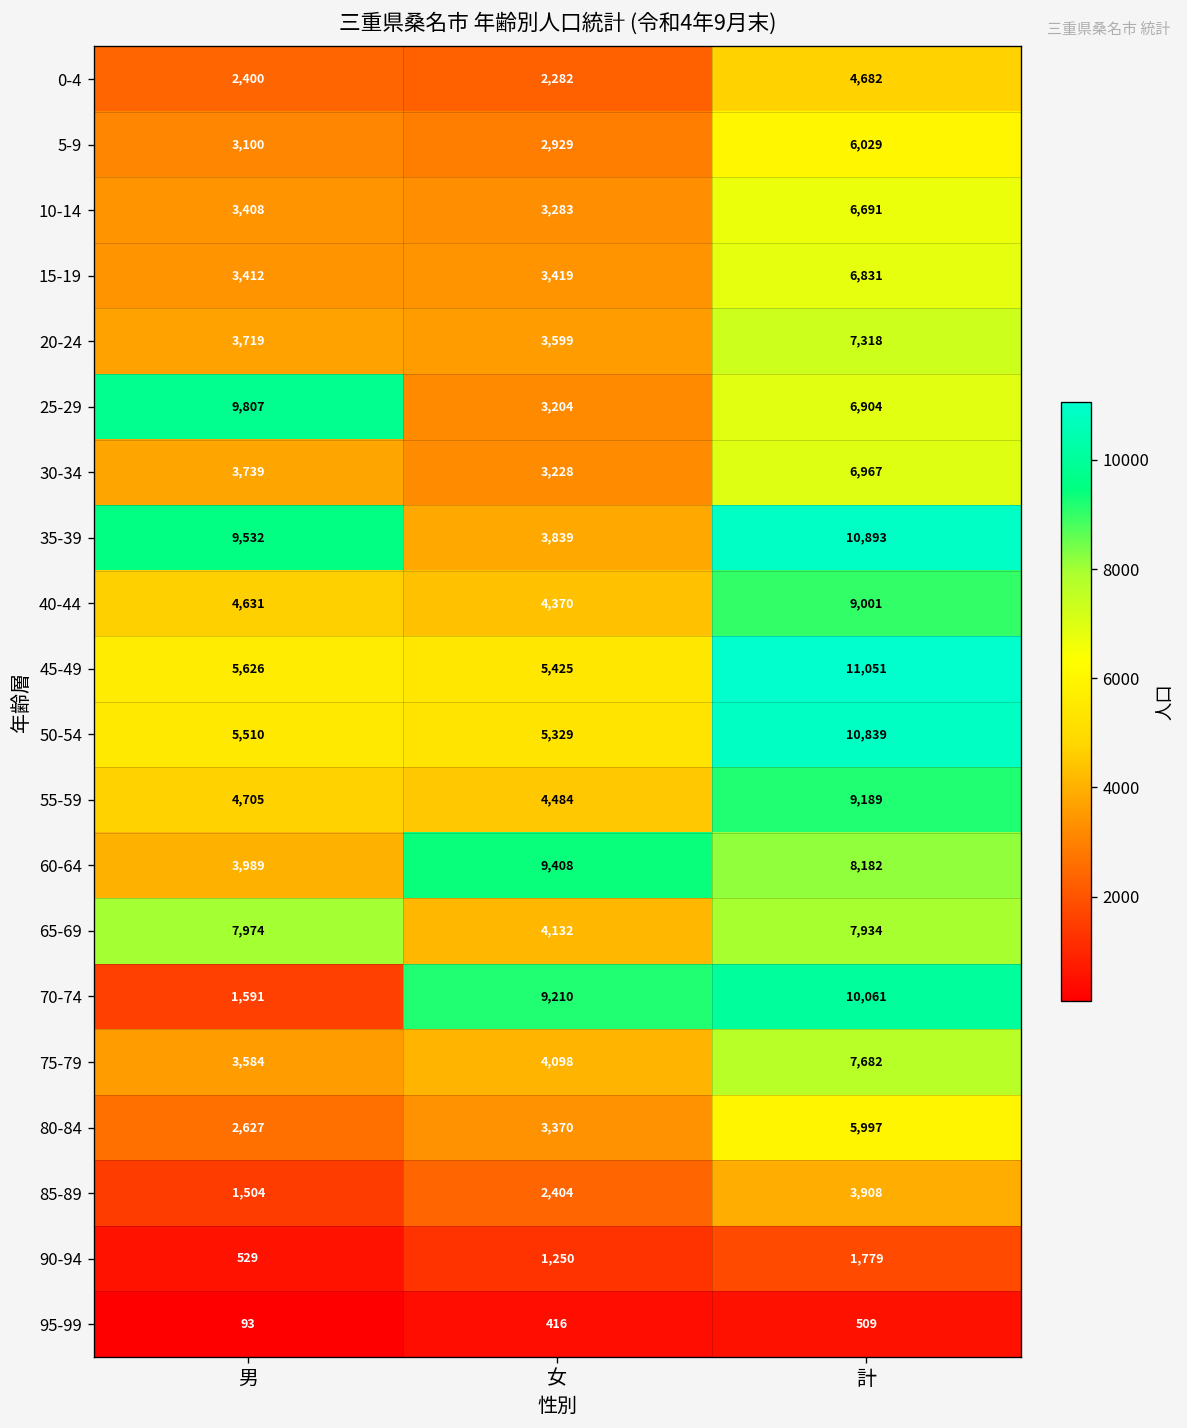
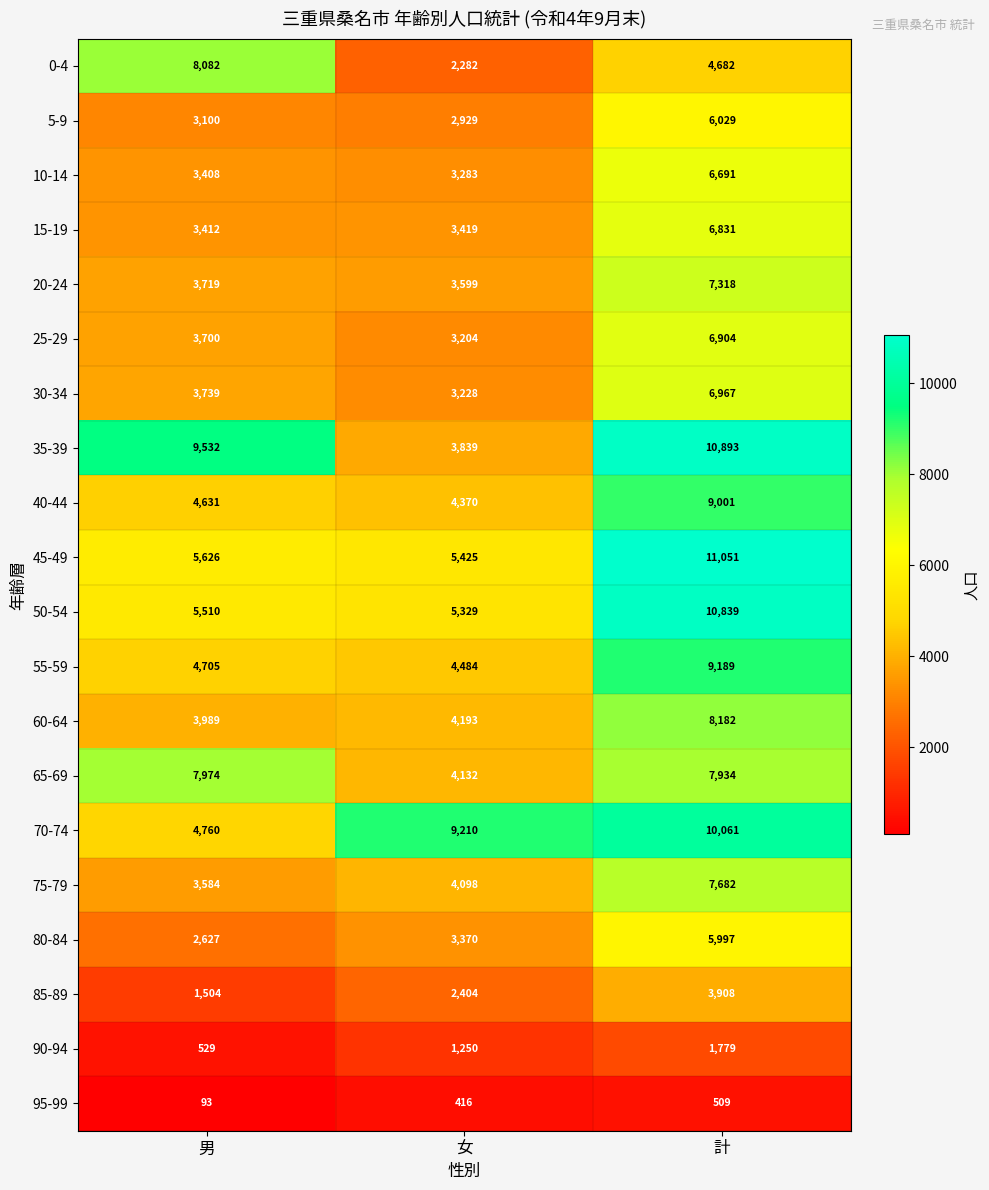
  {
    "0-4": {
-     "男": "2,400",
+     "男": "8,082",
      "女": "2,282",
      "計": "4,682"
    },
    "5-9": {
      "男": "3,100",
      "女": "2,929",
      "計": "6,029"
    },
    "10-14": {
      "男": "3,408",
      "女": "3,283",
      "計": "6,691"
    },
    "15-19": {
      "男": "3,412",
      "女": "3,419",
      "計": "6,831"
    },
    "20-24": {
      "男": "3,719",
      "女": "3,599",
      "計": "7,318"
    },
    "25-29": {
-     "男": "9,807",
+     "男": "3,700",
      "女": "3,204",
      "計": "6,904"
    },
    "30-34": {
      "男": "3,739",
      "女": "3,228",
      "計": "6,967"
    },
    "35-39": {
      "男": "9,532",
      "女": "3,839",
      "計": "10,893"
    },
    "40-44": {
      "男": "4,631",
      "女": "4,370",
      "計": "9,001"
    },
    "45-49": {
      "男": "5,626",
      "女": "5,425",
      "計": "11,051"
    },
    "50-54": {
      "男": "5,510",
      "女": "5,329",
      "計": "10,839"
    },
    "55-59": {
      "男": "4,705",
      "女": "4,484",
      "計": "9,189"
    },
    "60-64": {
      "男": "3,989",
-     "女": "9,408",
+     "女": "4,193",
      "計": "8,182"
    },
    "65-69": {
      "男": "7,974",
      "女": "4,132",
      "計": "7,934"
    },
    "70-74": {
-     "男": "1,591",
+     "男": "4,760",
      "女": "9,210",
      "計": "10,061"
    },
    "75-79": {
      "男": "3,584",
      "女": "4,098",
      "計": "7,682"
    },
    "80-84": {
      "男": "2,627",
      "女": "3,370",
      "計": "5,997"
    },
    "85-89": {
      "男": "1,504",
      "女": "2,404",
      "計": "3,908"
    },
    "90-94": {
      "男": "529",
      "女": "1,250",
      "計": "1,779"
    },
    "95-99": {
      "男": "93",
      "女": "416",
      "計": "509"
    }
  }
